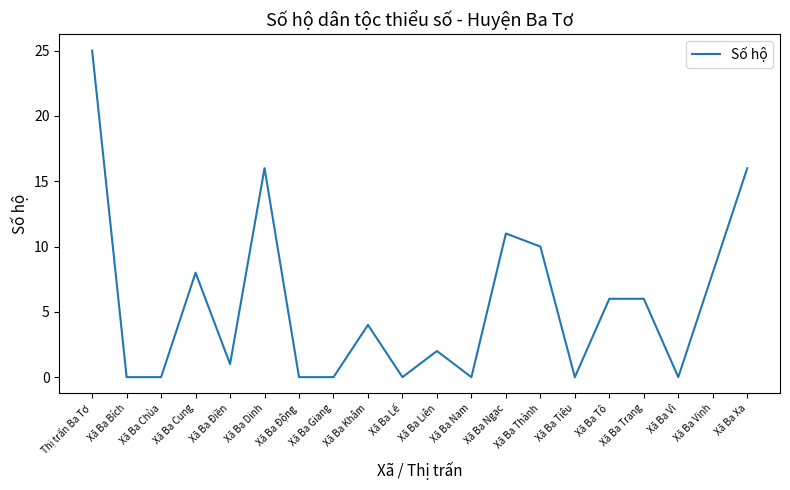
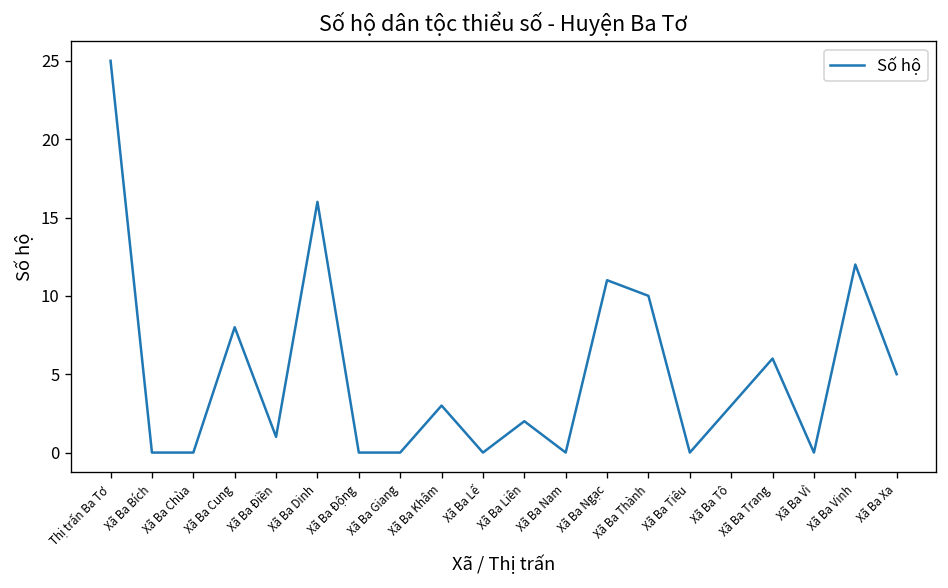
  {
    "Thị trấn Ba Tơ": 25,
    "Xã Ba Bích": 0,
    "Xã Ba Chùa": 0,
    "Xã Ba Cung": 8,
    "Xã Ba Điền": 1,
    "Xã Ba Dinh": 16,
    "Xã Ba Động": 0,
    "Xã Ba Giang": 0,
-   "Xã Ba Khâm": 4,
+   "Xã Ba Khâm": 3,
    "Xã Ba Lế": 0,
    "Xã Ba Liên": 2,
    "Xã Ba Nam": 0,
    "Xã Ba Ngạc": 11,
    "Xã Ba Thành": 10,
    "Xã Ba Tiêu": 0,
-   "Xã Ba Tô": 6,
+   "Xã Ba Tô": 3,
    "Xã Ba Trang": 6,
    "Xã Ba Vì": 0,
-   "Xã Ba Vinh": 8,
-   "Xã Ba Xa": 16
+   "Xã Ba Vinh": 12,
+   "Xã Ba Xa": 5
  }
